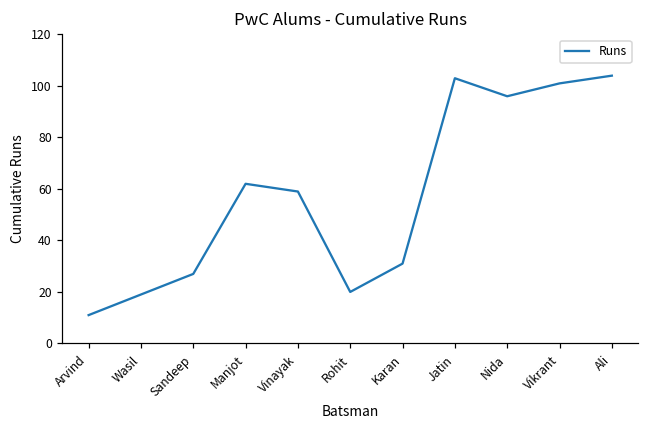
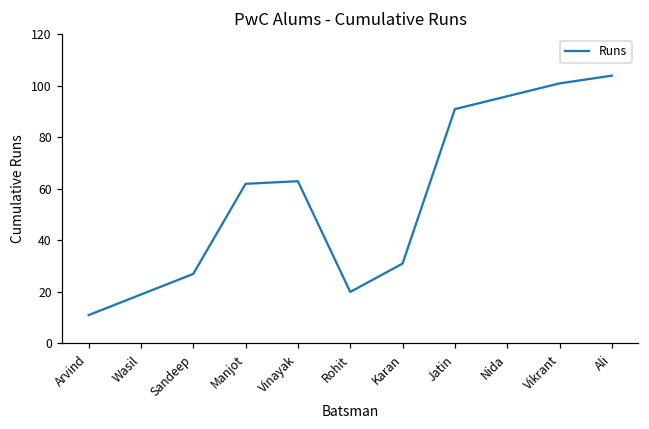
  {
    "Arvind": 11,
    "Wasil": 19,
    "Sandeep": 27,
    "Manjot": 62,
-   "Vinayak": 59,
+   "Vinayak": 63,
    "Rohit": 20,
    "Karan": 31,
-   "Jatin": 103,
+   "Jatin": 91,
    "Nida": 96,
    "Vikrant": 101,
    "Ali": 104
  }
